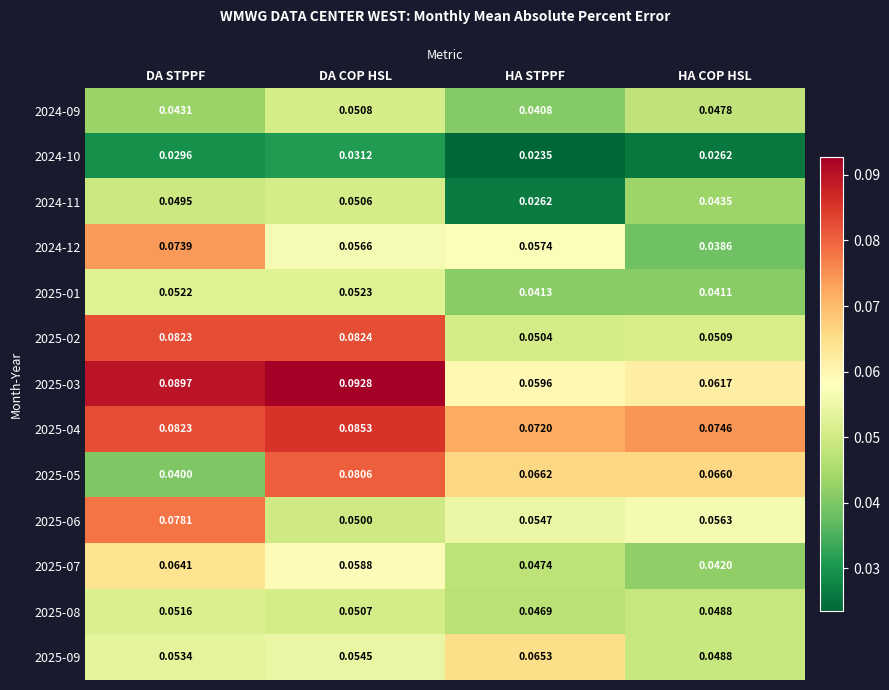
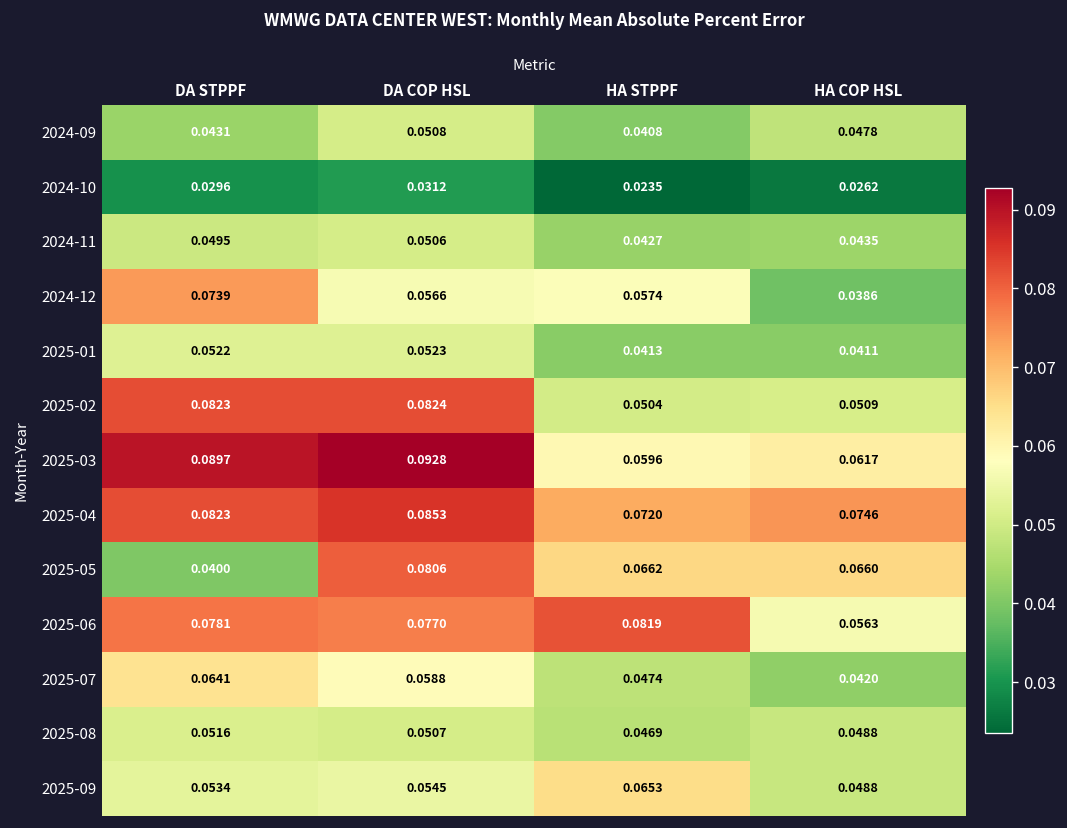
  {
    "2024-09": {
      "DA STPPF": 0.0431,
      "DA COP HSL": 0.0508,
      "HA STPPF": 0.0408,
      "HA COP HSL": 0.0478
    },
    "2024-10": {
      "DA STPPF": 0.0296,
      "DA COP HSL": 0.0312,
      "HA STPPF": 0.0235,
      "HA COP HSL": 0.0262
    },
    "2024-11": {
      "DA STPPF": 0.0495,
      "DA COP HSL": 0.0506,
-     "HA STPPF": 0.0262,
+     "HA STPPF": 0.0427,
      "HA COP HSL": 0.0435
    },
    "2024-12": {
      "DA STPPF": 0.0739,
      "DA COP HSL": 0.0566,
      "HA STPPF": 0.0574,
      "HA COP HSL": 0.0386
    },
    "2025-01": {
      "DA STPPF": 0.0522,
      "DA COP HSL": 0.0523,
      "HA STPPF": 0.0413,
      "HA COP HSL": 0.0411
    },
    "2025-02": {
      "DA STPPF": 0.0823,
      "DA COP HSL": 0.0824,
      "HA STPPF": 0.0504,
      "HA COP HSL": 0.0509
    },
    "2025-03": {
      "DA STPPF": 0.0897,
      "DA COP HSL": 0.0928,
      "HA STPPF": 0.0596,
      "HA COP HSL": 0.0617
    },
    "2025-04": {
      "DA STPPF": 0.0823,
      "DA COP HSL": 0.0853,
      "HA STPPF": 0.0720,
      "HA COP HSL": 0.0746
    },
    "2025-05": {
      "DA STPPF": 0.0400,
      "DA COP HSL": 0.0806,
      "HA STPPF": 0.0662,
      "HA COP HSL": 0.0660
    },
    "2025-06": {
      "DA STPPF": 0.0781,
-     "DA COP HSL": 0.0500,
-     "HA STPPF": 0.0547,
+     "DA COP HSL": 0.0770,
+     "HA STPPF": 0.0819,
      "HA COP HSL": 0.0563
    },
    "2025-07": {
      "DA STPPF": 0.0641,
      "DA COP HSL": 0.0588,
      "HA STPPF": 0.0474,
      "HA COP HSL": 0.0420
    },
    "2025-08": {
      "DA STPPF": 0.0516,
      "DA COP HSL": 0.0507,
      "HA STPPF": 0.0469,
      "HA COP HSL": 0.0488
    },
    "2025-09": {
      "DA STPPF": 0.0534,
      "DA COP HSL": 0.0545,
      "HA STPPF": 0.0653,
      "HA COP HSL": 0.0488
    }
  }
